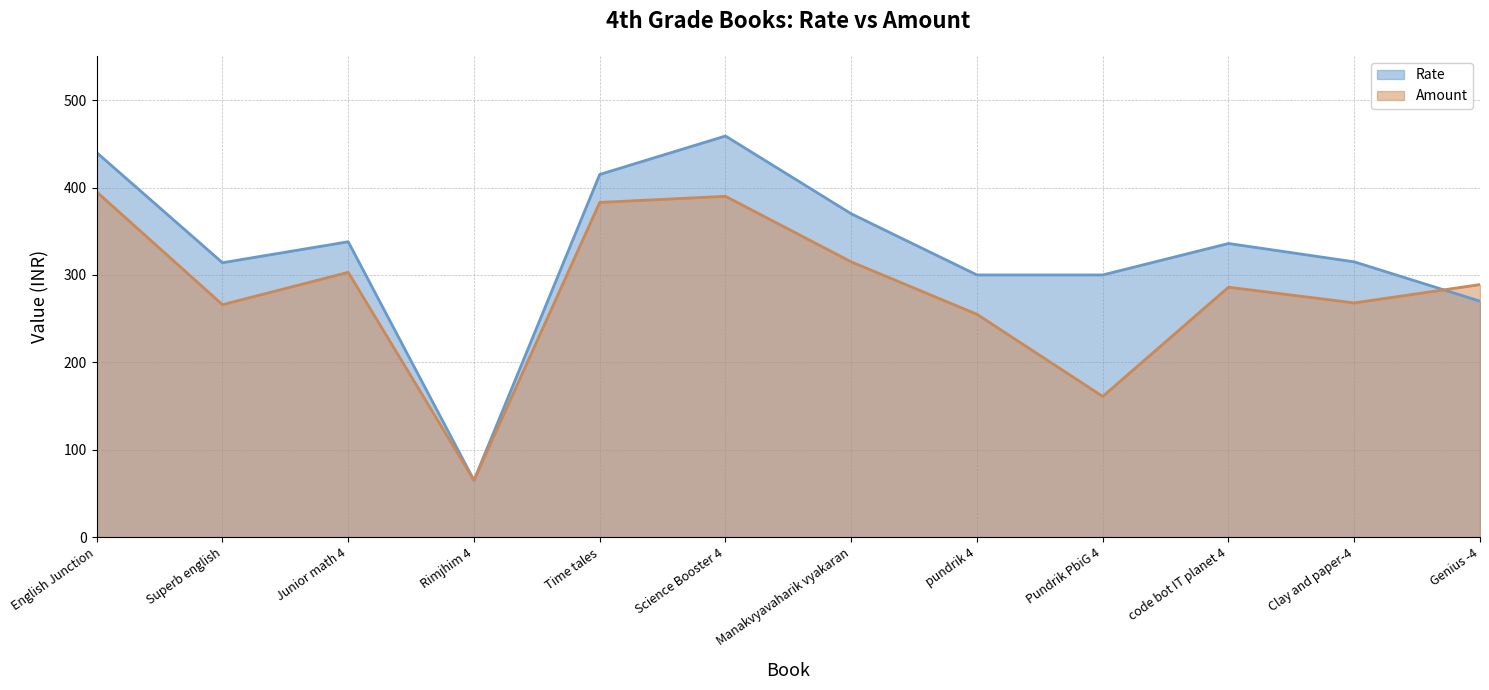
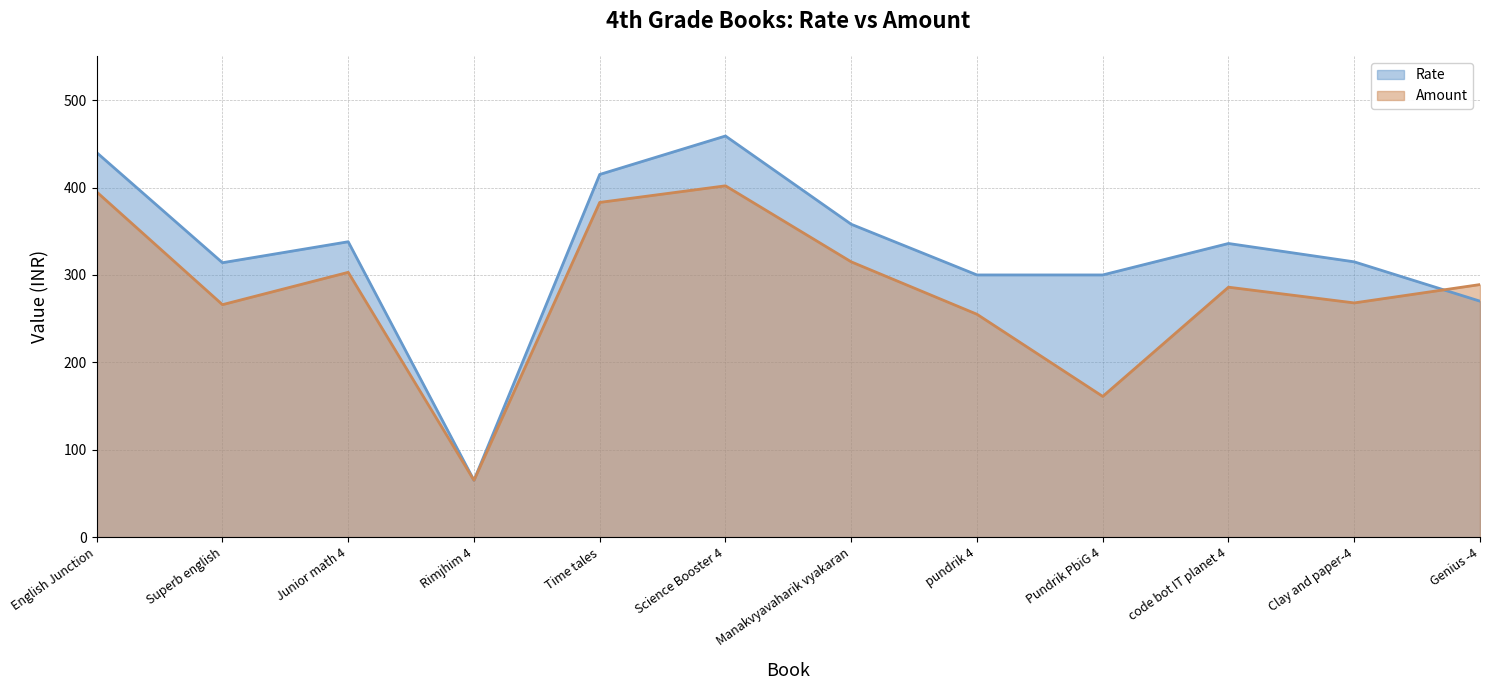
  {
    "Rate": {
      "English Junction": 440,
      "Superb english": 310,
      "Junior math 4": 340,
      "Time tales": 420,
      "Science Booster 4": 460,
-     "Manakvyavaharik vyakaran": 370,
+     "Manakvyavaharik vyakaran": 360,
      "pundrik 4": 300,
      "Pundrik PbiG 4": 300,
      "code bot IT planet 4": 340,
      "Clay and paper-4": 320,
      "Genius -4": 270
    },
    "Amount": {
      "English Junction": 400,
      "Superb english": 270,
      "Junior math 4": 300,
      "Time tales": 380,
-     "Science Booster 4": 390,
+     "Science Booster 4": 400,
      "Manakvyavaharik vyakaran": 320,
      "pundrik 4": 260,
      "Pundrik PbiG 4": 160,
      "code bot IT planet 4": 290,
      "Clay and paper-4": 270,
      "Genius -4": 290
    }
  }
